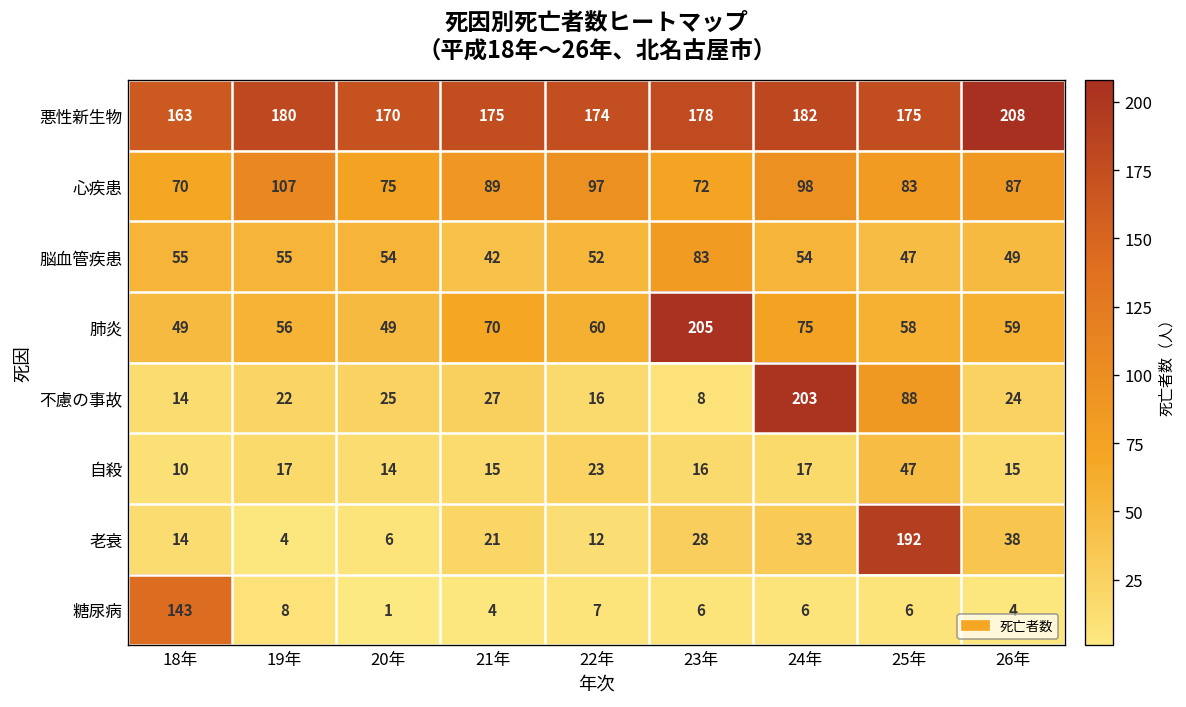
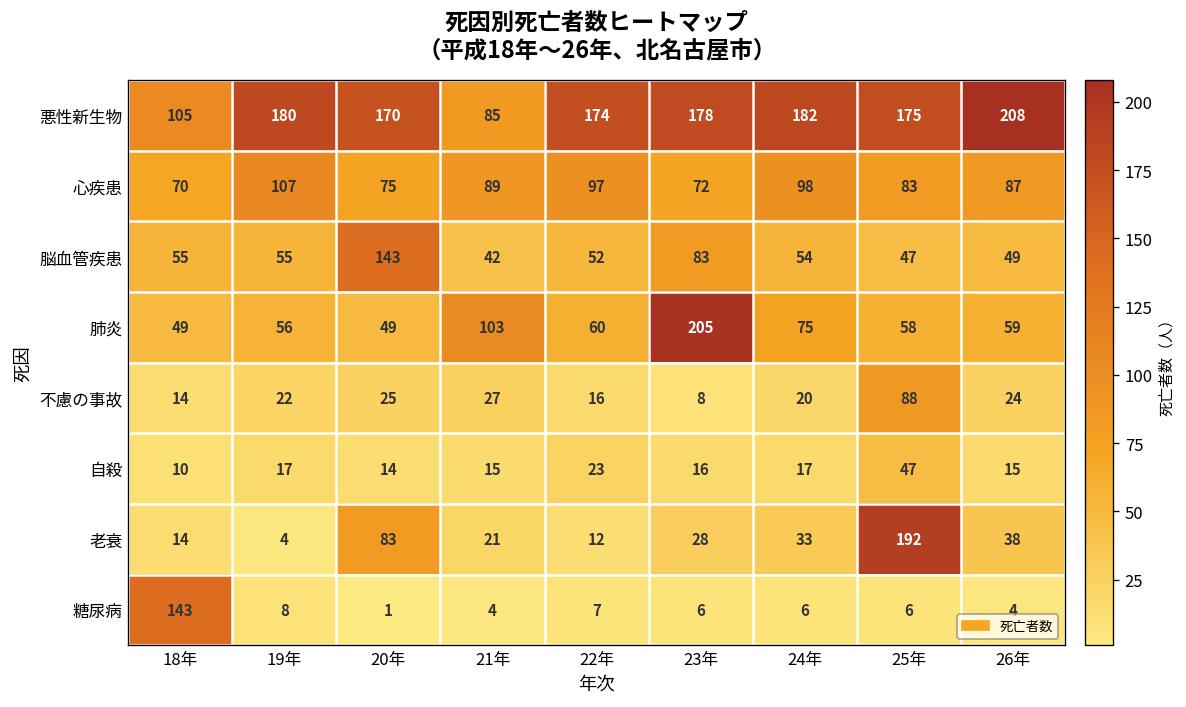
  {
    "悪性新生物": {
-     "18年": 163,
+     "18年": 105,
      "19年": 180,
      "20年": 170,
-     "21年": 175,
+     "21年": 85,
      "22年": 174,
      "23年": 178,
      "24年": 182,
      "25年": 175,
      "26年": 208
    },
    "心疾患": {
      "18年": 70,
      "19年": 107,
      "20年": 75,
      "21年": 89,
      "22年": 97,
      "23年": 72,
      "24年": 98,
      "25年": 83,
      "26年": 87
    },
    "脳血管疾患": {
      "18年": 55,
      "19年": 55,
-     "20年": 54,
+     "20年": 143,
      "21年": 42,
      "22年": 52,
      "23年": 83,
      "24年": 54,
      "25年": 47,
      "26年": 49
    },
    "肺炎": {
      "18年": 49,
      "19年": 56,
      "20年": 49,
-     "21年": 70,
+     "21年": 103,
      "22年": 60,
      "23年": 205,
      "24年": 75,
      "25年": 58,
      "26年": 59
    },
    "不慮の事故": {
      "18年": 14,
      "19年": 22,
      "20年": 25,
      "21年": 27,
      "22年": 16,
      "23年": 8,
-     "24年": 203,
+     "24年": 20,
      "25年": 88,
      "26年": 24
    },
    "自殺": {
      "18年": 10,
      "19年": 17,
      "20年": 14,
      "21年": 15,
      "22年": 23,
      "23年": 16,
      "24年": 17,
      "25年": 47,
      "26年": 15
    },
    "老衰": {
      "18年": 14,
      "19年": 4,
-     "20年": 6,
+     "20年": 83,
      "21年": 21,
      "22年": 12,
      "23年": 28,
      "24年": 33,
      "25年": 192,
      "26年": 38
    },
    "糖尿病": {
      "18年": 143,
      "19年": 8,
      "20年": 1,
      "21年": 4,
      "22年": 7,
      "23年": 6,
      "24年": 6,
      "25年": 6
    }
  }
